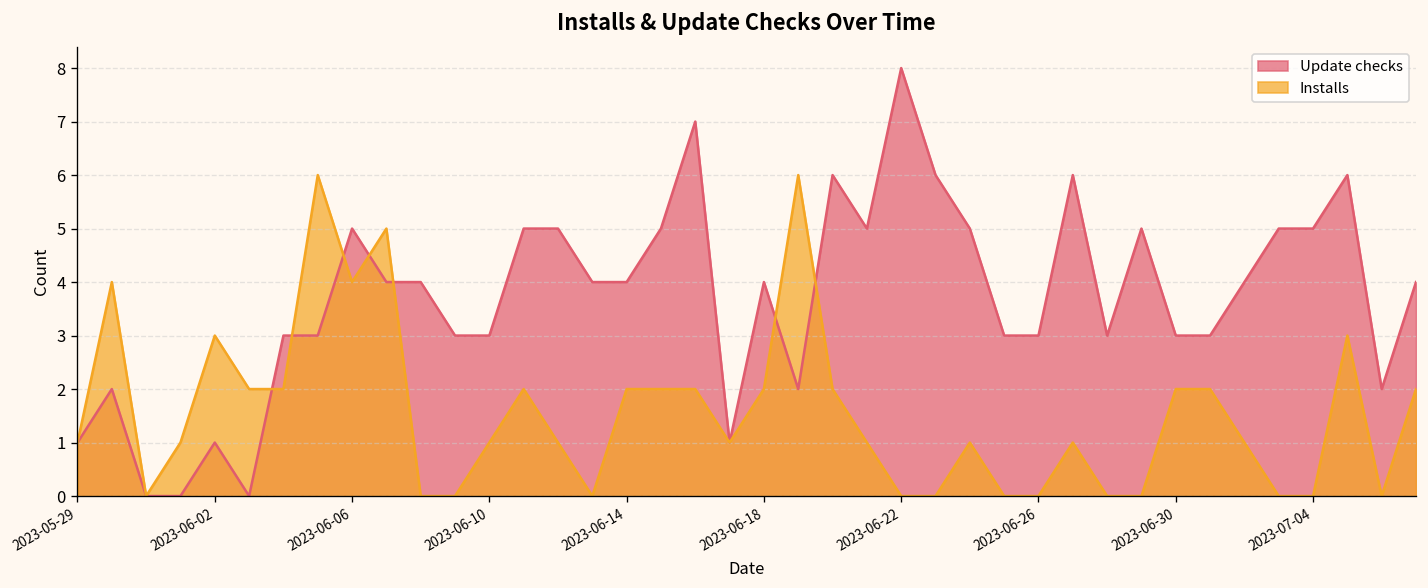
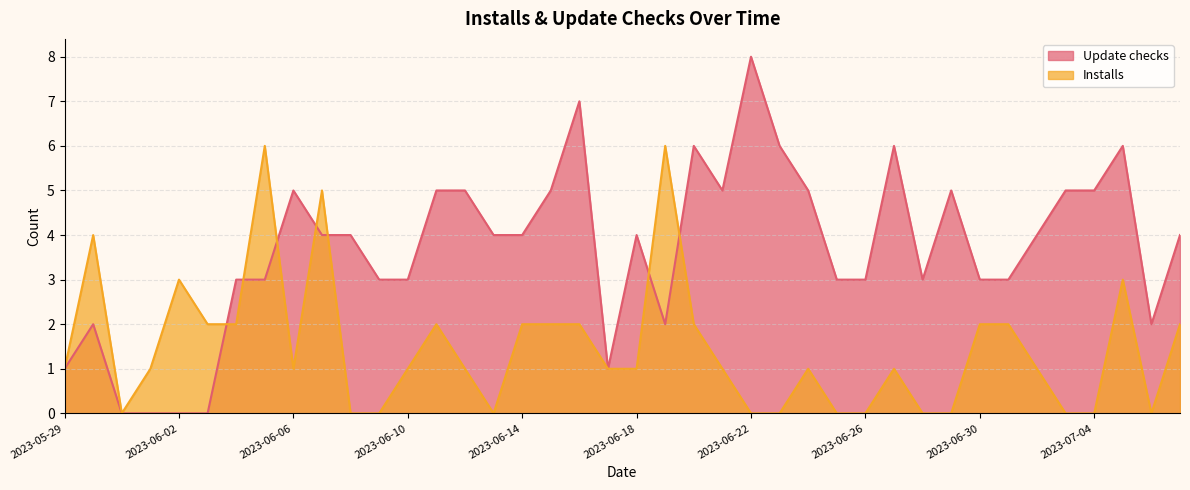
  {
    "Update checks": {
-     "2023-06-02": 1,
+     "2023-06-02": 0,
      "2023-06-06": 5,
      "2023-06-10": 3,
      "2023-06-14": 4,
      "2023-06-18": 4,
      "2023-06-22": 8,
      "2023-06-26": 3,
      "2023-06-30": 3,
      "2023-07-04": 5
    },
    "Installs": {
      "2023-06-02": 3,
-     "2023-06-06": 4,
+     "2023-06-06": 1,
      "2023-06-10": 1,
      "2023-06-14": 2,
-     "2023-06-18": 2,
+     "2023-06-18": 1,
      "2023-06-22": 0,
      "2023-06-26": 0,
      "2023-06-30": 2,
      "2023-07-04": 0
    }
  }
